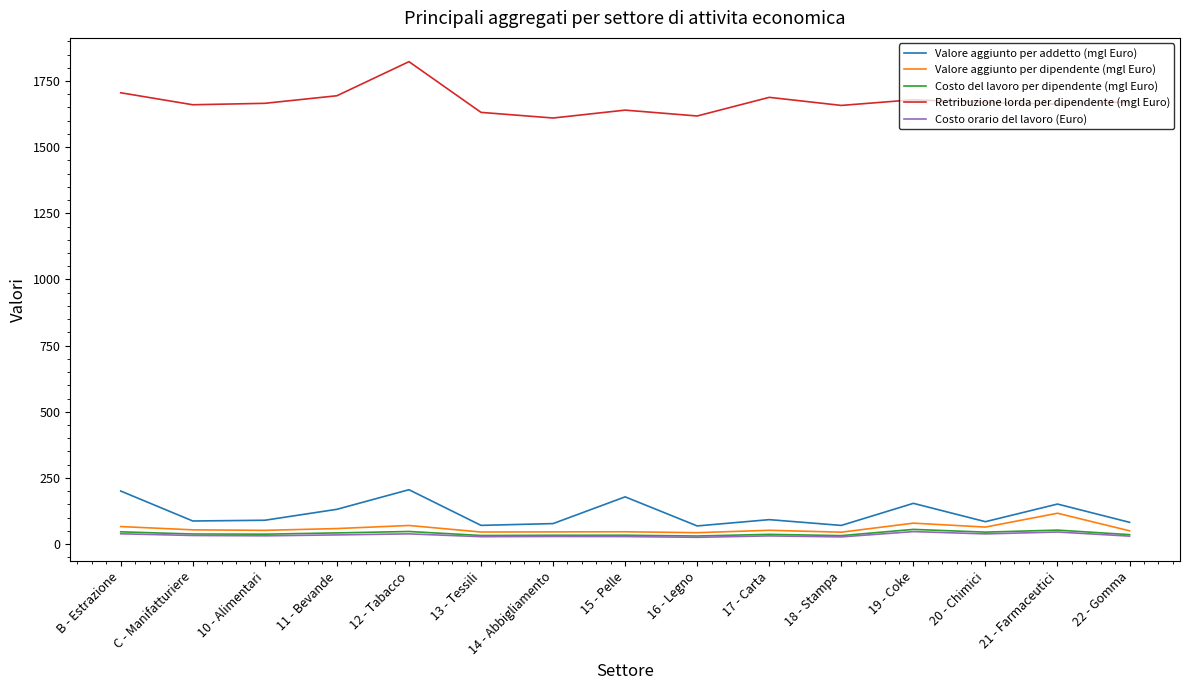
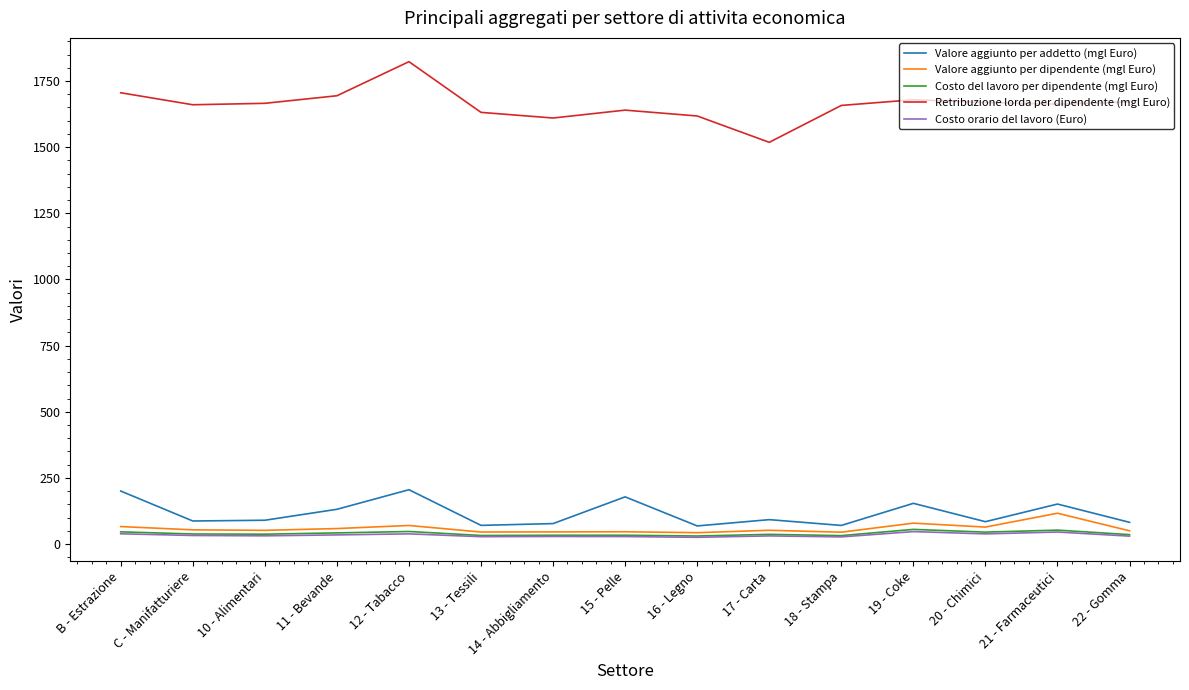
  {
    "Valore aggiunto per addetto (mgl Euro)": {
      "B - Estrazione": 200,
      "C - Manifatturiere": 90,
      "10 - Alimentari": 90,
      "11 - Bevande": 130,
      "12 - Tabacco": 210,
      "13 - Tessili": 70,
      "14 - Abbigliamento": 80,
      "15 - Pelle": 180,
      "16 - Legno": 70,
      "17 - Carta": 90,
      "18 - Stampa": 70,
      "19 - Coke": 150,
      "20 - Chimici": 80,
      "21 - Farmaceutici": 150,
      "22 - Gomma": 80
    },
    "Valore aggiunto per dipendente (mgl Euro)": {
      "B - Estrazione": 70,
      "C - Manifatturiere": 50,
      "10 - Alimentari": 50,
      "11 - Bevande": 60,
      "12 - Tabacco": 70,
      "13 - Tessili": 50,
      "14 - Abbigliamento": 50,
      "15 - Pelle": 50,
      "16 - Legno": 40,
      "17 - Carta": 50,
      "18 - Stampa": 40,
      "19 - Coke": 80,
      "20 - Chimici": 60,
      "21 - Farmaceutici": 120,
      "22 - Gomma": 50
    },
    "Retribuzione lorda per dipendente (mgl Euro)": {
      "B - Estrazione": 1710,
      "C - Manifatturiere": 1660,
      "10 - Alimentari": 1670,
      "11 - Bevande": 1690,
      "12 - Tabacco": 1820,
      "13 - Tessili": 1630,
      "14 - Abbigliamento": 1610,
      "15 - Pelle": 1640,
      "16 - Legno": 1620,
-     "17 - Carta": 1690,
+     "17 - Carta": 1520,
      "18 - Stampa": 1660
    }
  }
